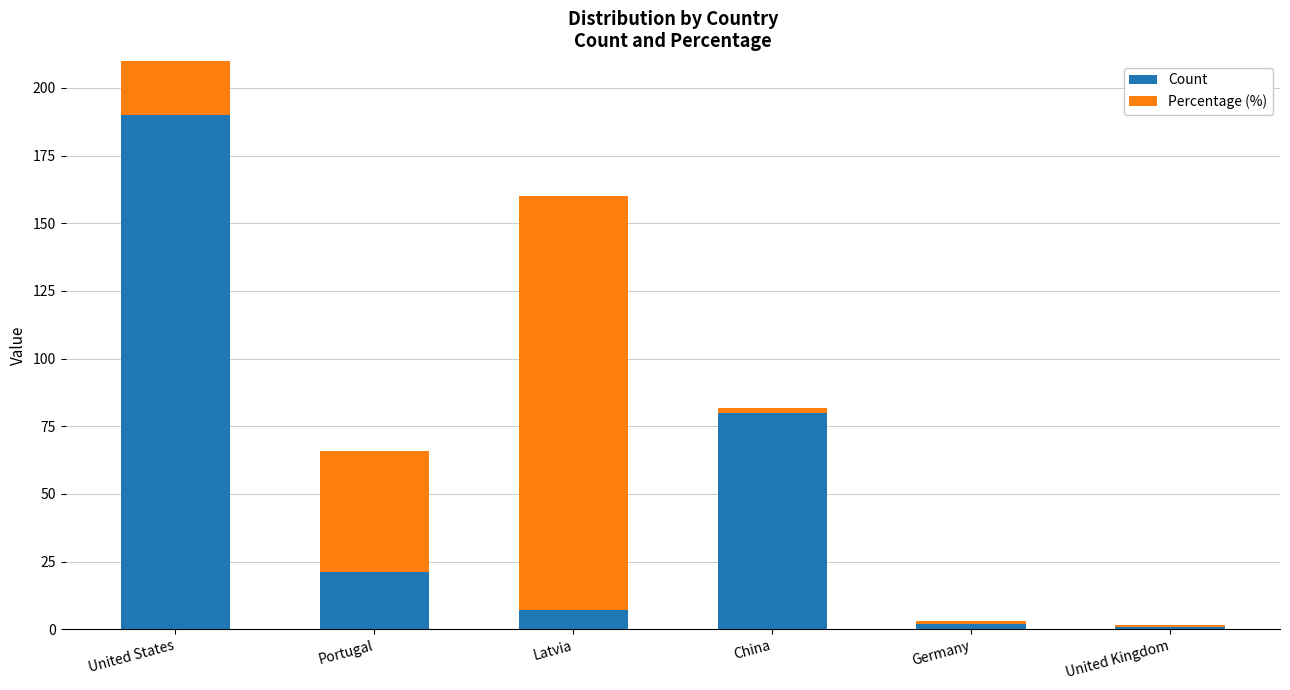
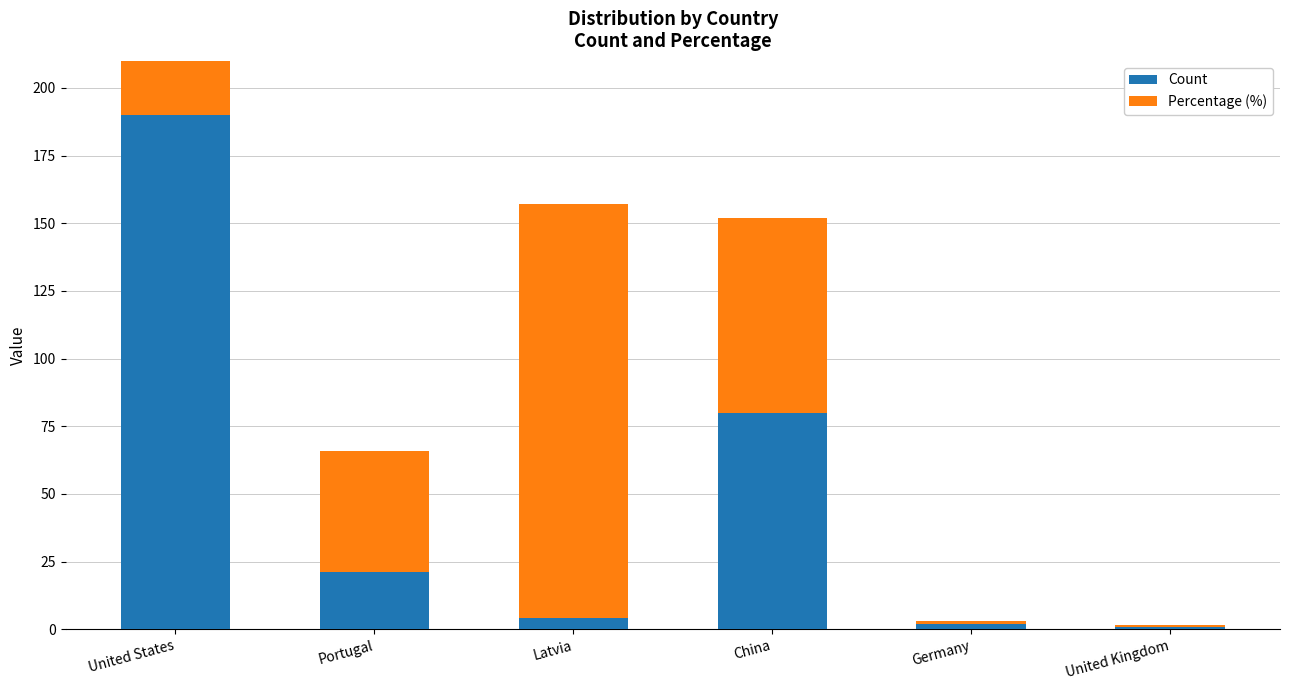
  {
    "Count": {
      "United States": 190,
      "Portugal": 21,
-     "Latvia": 7,
+     "Latvia": 4,
      "China": 80,
      "Germany": 2,
      "United Kingdom": 1
    },
    "Percentage (%)": {
      "Portugal": 45,
      "Latvia": 153,
-     "China": 2
+     "China": 72
    }
  }
